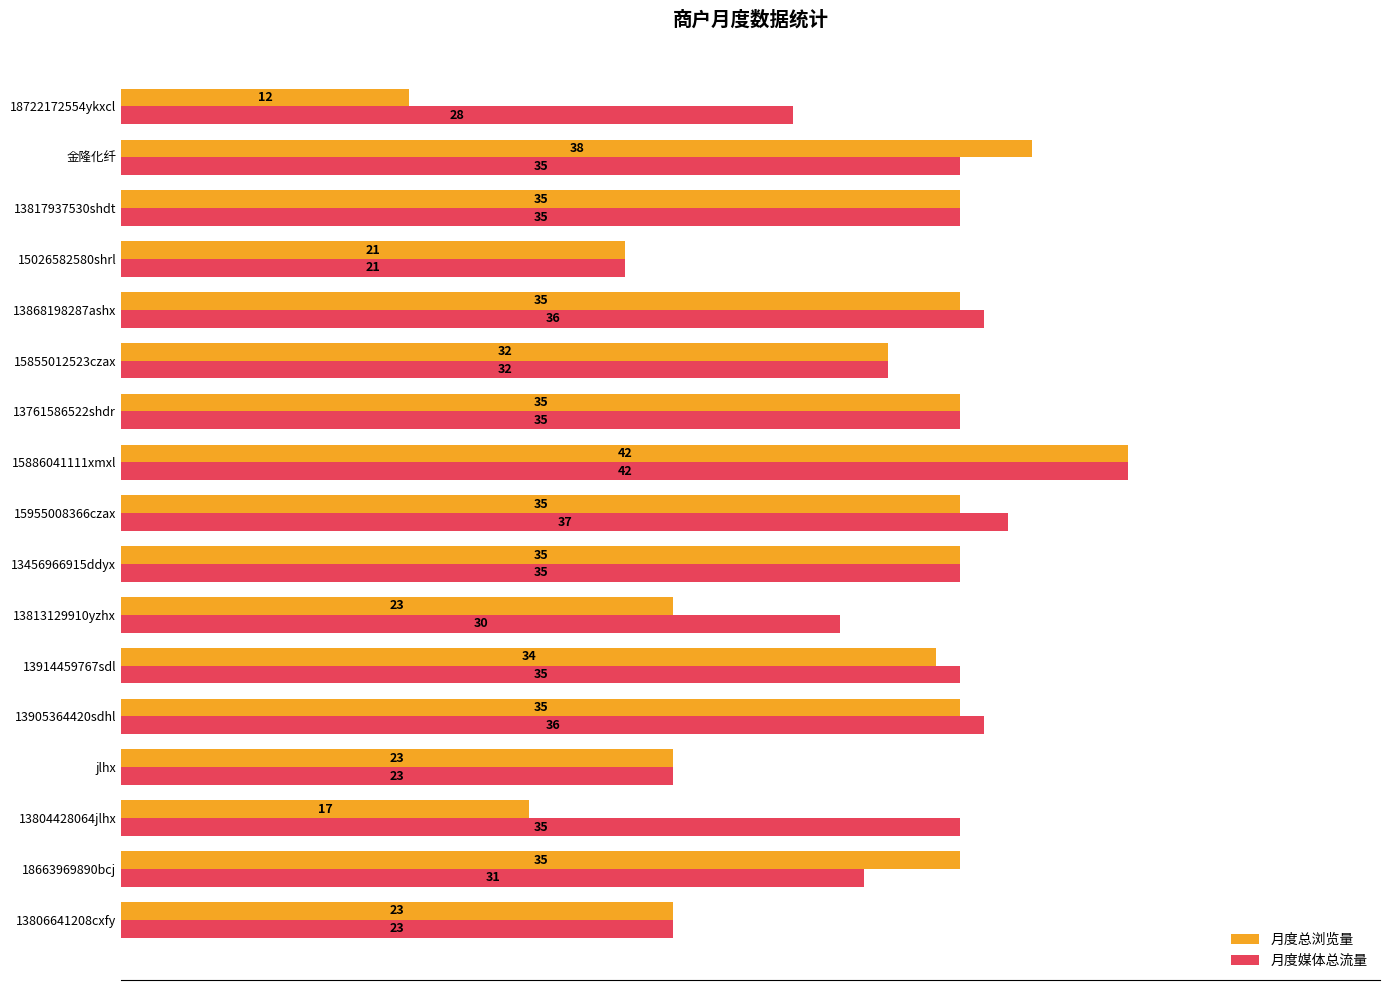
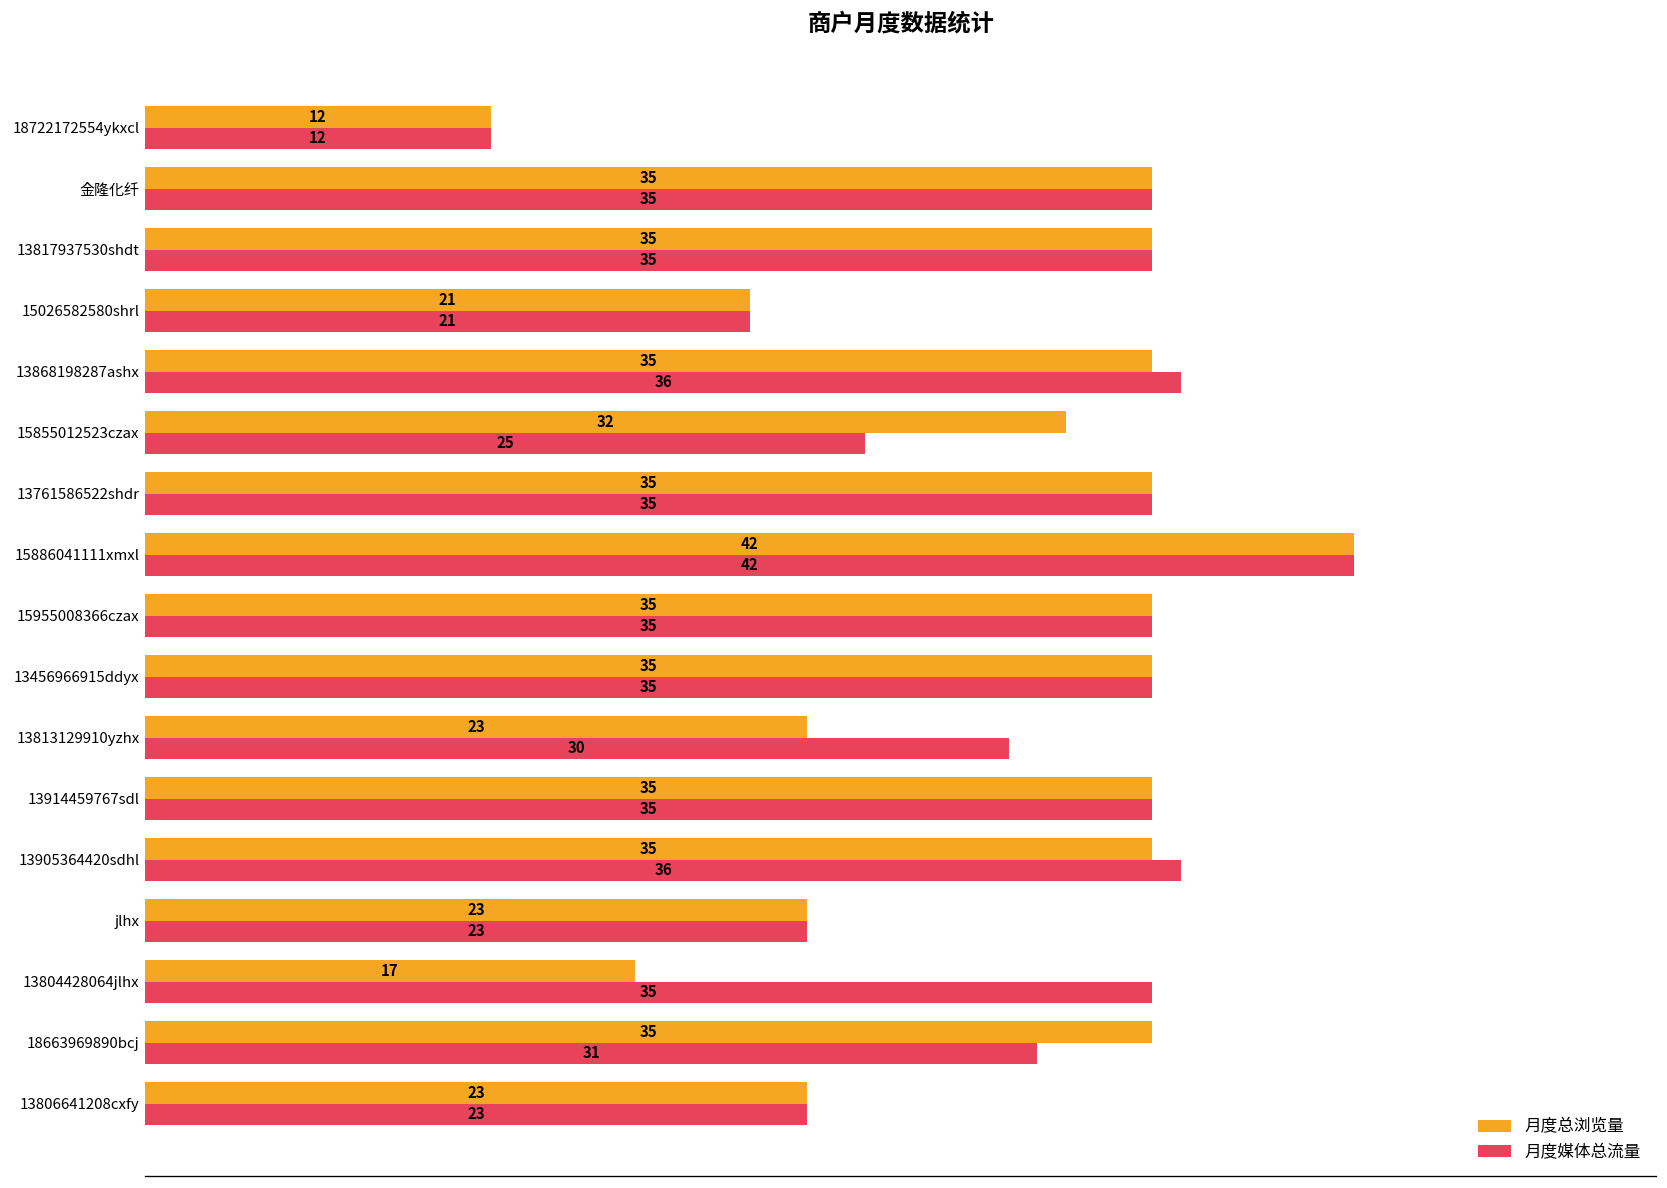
  {
    "月度总浏览量": {
      "18722172554ykxcl": 12,
-     "金隆化纤": 38,
+     "金隆化纤": 35,
      "13817937530shdt": 35,
      "15026582580shrl": 21,
      "13868198287ashx": 35,
      "15855012523czax": 32,
      "13761586522shdr": 35,
      "15886041111xmxl": 42,
      "15955008366czax": 35,
      "13456966915ddyx": 35,
      "13813129910yzhx": 23,
-     "13914459767sdl": 34,
+     "13914459767sdl": 35,
      "13905364420sdhl": 35,
      "jlhx": 23,
      "13804428064jlhx": 17,
      "18663969890bcj": 35,
      "13806641208cxfy": 23
    },
    "月度媒体总流量": {
-     "18722172554ykxcl": 28,
+     "18722172554ykxcl": 12,
      "金隆化纤": 35,
      "13817937530shdt": 35,
      "15026582580shrl": 21,
      "13868198287ashx": 36,
-     "15855012523czax": 32,
+     "15855012523czax": 25,
      "13761586522shdr": 35,
      "15886041111xmxl": 42,
-     "15955008366czax": 37,
+     "15955008366czax": 35,
      "13456966915ddyx": 35,
      "13813129910yzhx": 30,
      "13914459767sdl": 35,
      "13905364420sdhl": 36,
      "jlhx": 23,
      "13804428064jlhx": 35,
      "18663969890bcj": 31,
      "13806641208cxfy": 23
    }
  }
